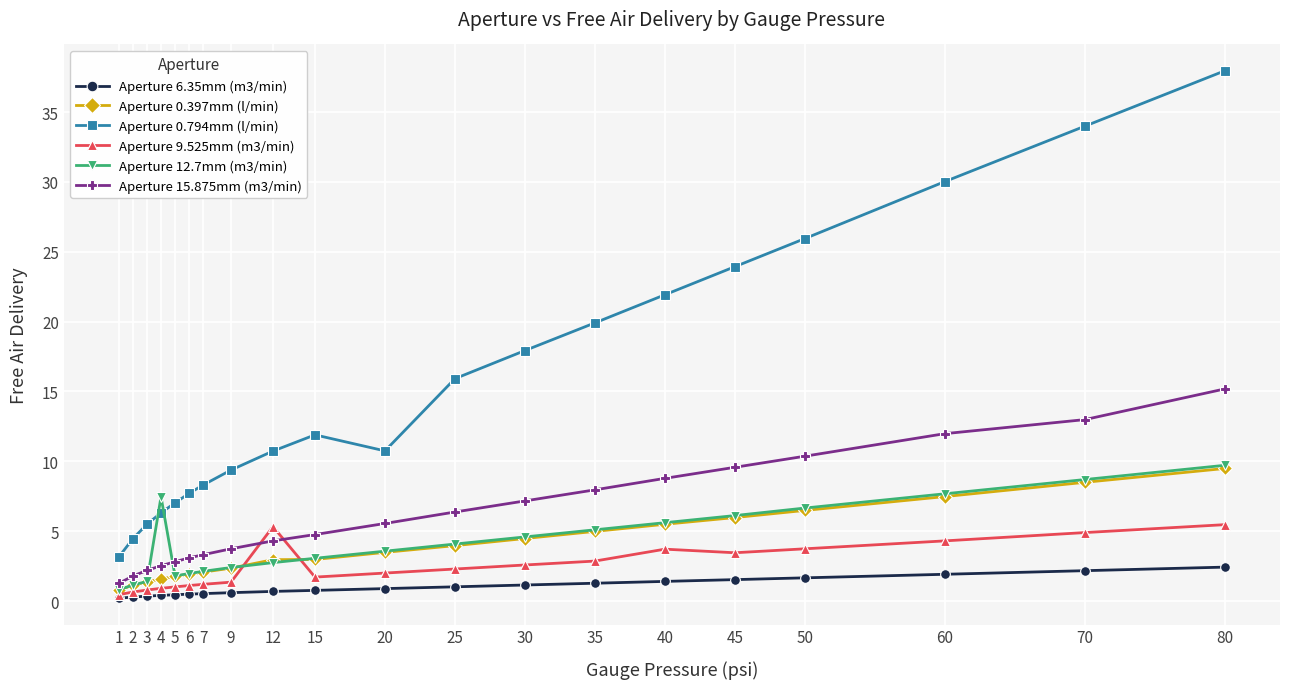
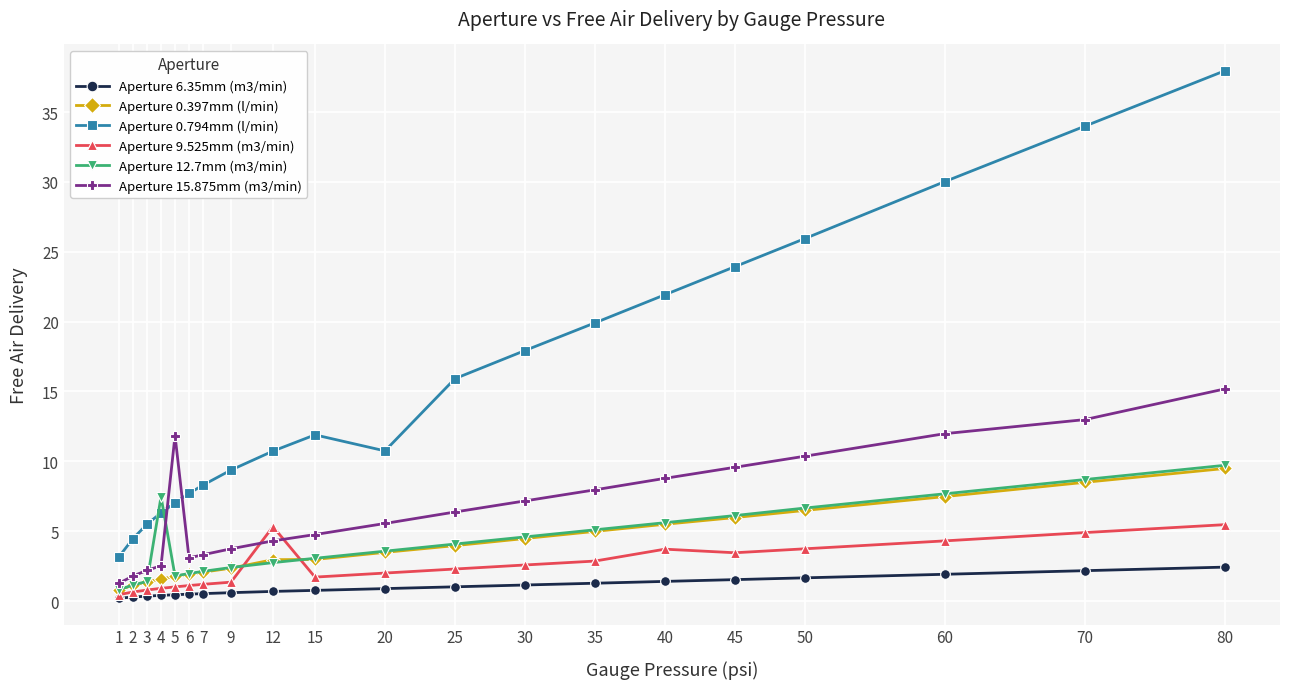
  {
    "Aperture 6.35mm (m3/min)": {
      "1": 0.2,
      "2": 0.3,
      "3": 0.4,
      "4": 0.4,
      "5": 0.5,
      "6": 0.5,
      "7": 0.5,
      "9": 0.6,
      "12": 0.7,
      "15": 0.8,
      "20": 0.9,
      "25": 1.0,
      "30": 1.1,
      "35": 1.3,
      "40": 1.4,
      "45": 1.5,
      "50": 1.7,
      "60": 1.9,
      "70": 2.2,
      "80": 2.4
    },
    "Aperture 0.397mm (l/min)": {
      "4": 1.6,
      "12": 3.0,
      "60": 7.5,
      "70": 8.5,
      "80": 9.5
    },
    "Aperture 0.794mm (l/min)": {
      "1": 3.2,
      "2": 4.5,
      "3": 5.5,
      "4": 6.3,
      "5": 7.0,
      "6": 7.7,
      "7": 8.3,
      "9": 9.4,
      "12": 10.7,
      "15": 11.9,
      "20": 10.7,
      "25": 15.9,
      "30": 17.9,
      "35": 19.9,
      "40": 21.9,
      "45": 23.9,
      "50": 25.9,
      "60": 30.0,
      "70": 34.0,
      "80": 37.9
    },
    "Aperture 9.525mm (m3/min)": {
      "1": 0.5,
      "2": 0.6,
      "3": 0.8,
      "4": 0.9,
      "5": 1.0,
      "6": 1.1,
      "7": 1.2,
      "9": 1.4,
      "12": 5.3,
      "15": 1.7,
      "20": 2.0,
      "25": 2.3,
      "30": 2.6,
      "35": 2.9,
      "40": 3.7,
      "45": 3.5,
      "50": 3.7,
      "60": 4.3,
      "70": 4.9,
      "80": 5.5
    },
    "Aperture 12.7mm (m3/min)": {
      "4": 7.5,
      "12": 2.7,
      "60": 7.7,
      "70": 8.7,
      "80": 9.7
    },
    "Aperture 15.875mm (m3/min)": {
      "1": 1.3,
      "2": 1.8,
      "3": 2.2,
      "4": 2.5,
-     "5": 2.8,
+     "5": 11.8,
      "6": 3.1,
      "7": 3.3,
      "9": 3.7,
      "12": 4.3,
      "15": 4.8,
      "20": 5.6,
      "25": 6.4,
      "30": 7.2,
      "35": 8.0,
      "40": 8.8,
      "45": 9.6,
      "50": 10.4,
      "60": 12.0,
      "70": 13.0,
      "80": 15.2
    }
  }
